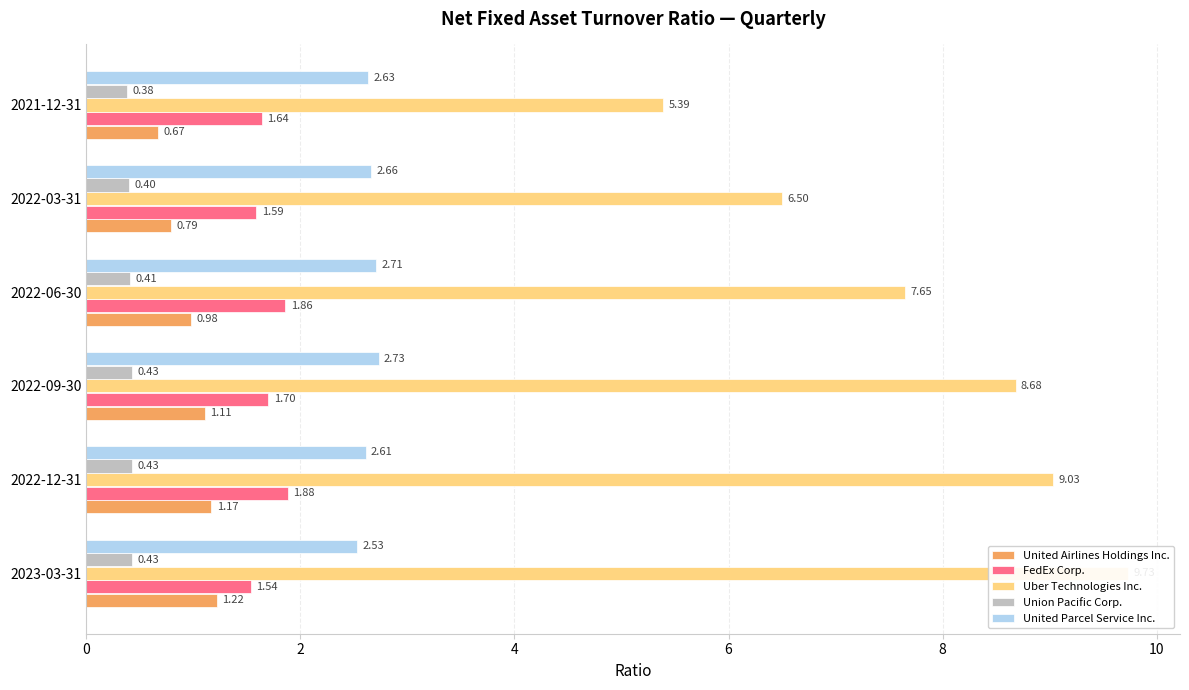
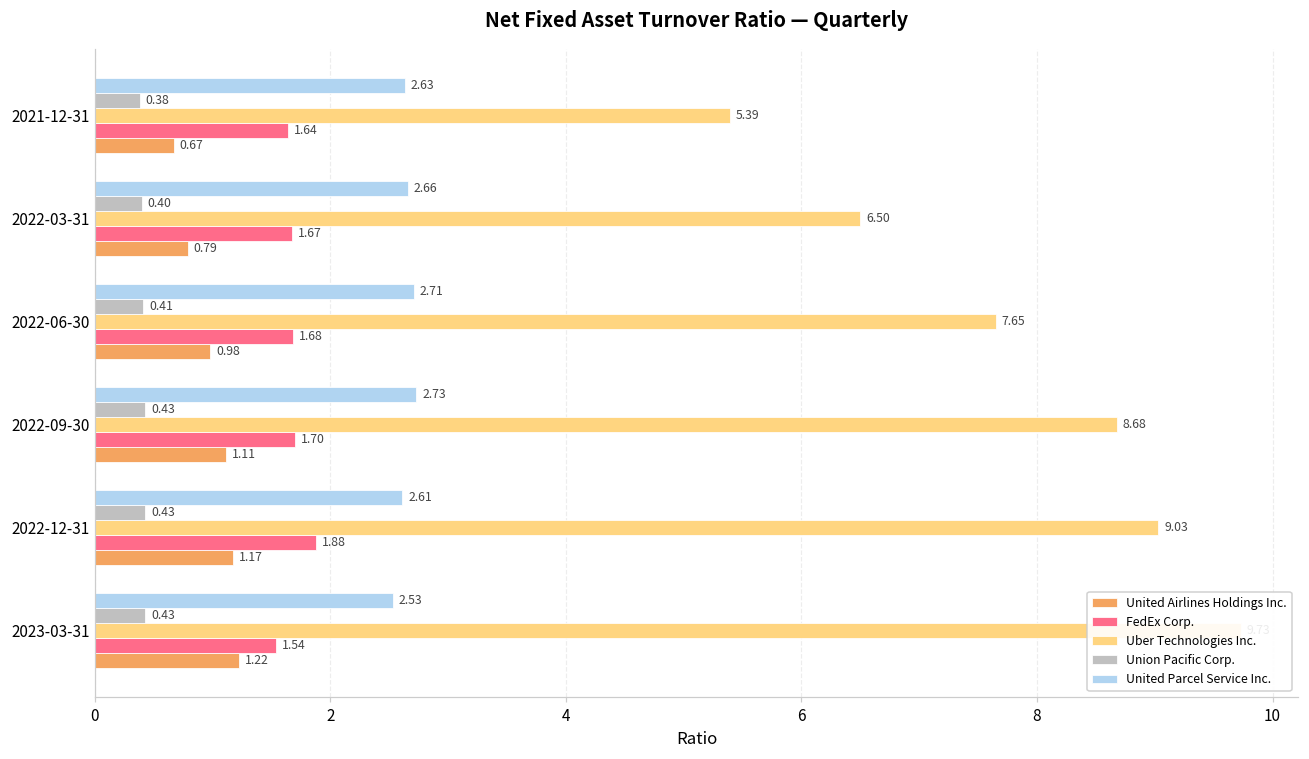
  {
    "FedEx Corp.": {
      "2021-12-31": 1.64,
-     "2022-03-31": 1.59,
-     "2022-06-30": 1.86,
+     "2022-03-31": 1.67,
+     "2022-06-30": 1.68,
      "2022-09-30": 1.70,
      "2022-12-31": 1.88,
      "2023-03-31": 1.54
    }
  }
